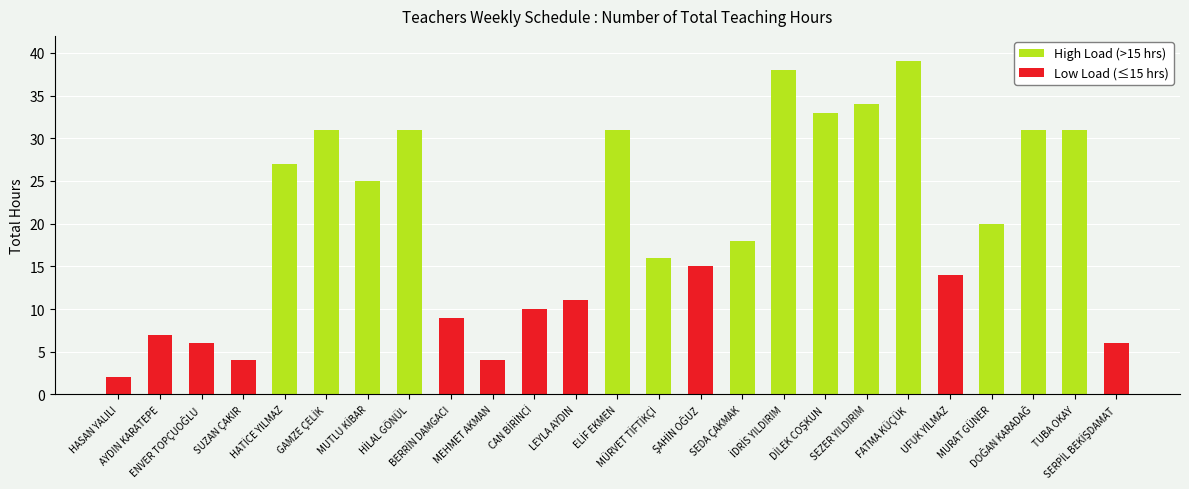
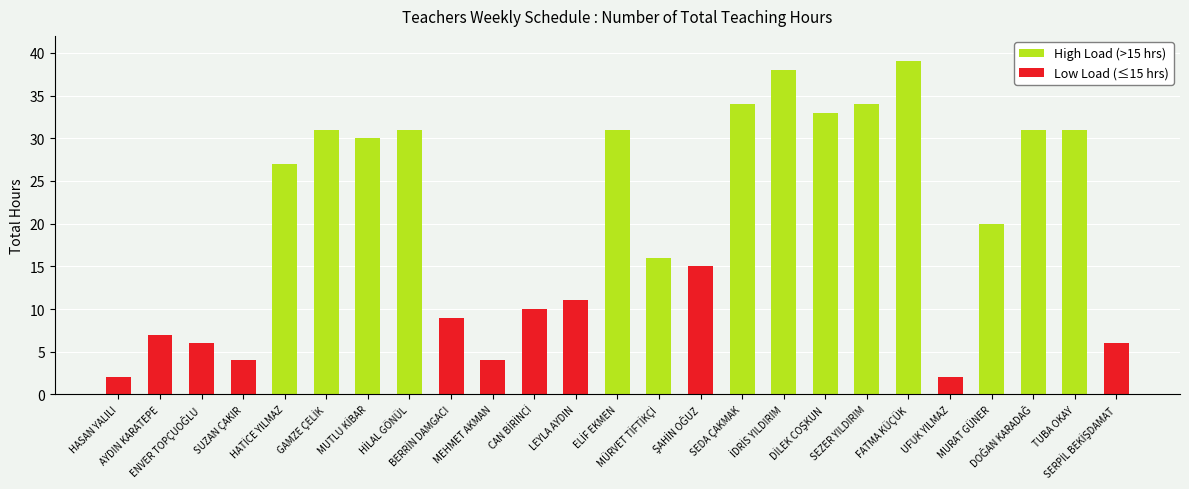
  {
    "High Load (>15 hrs)": {
      "HATİCE YILMAZ": 27,
      "GAMZE ÇELİK": 31,
-     "MUTLU KİBAR": 25,
+     "MUTLU KİBAR": 30,
      "HİLAL GÖNÜL": 31,
      "ELİF EKMEN": 31,
      "MÜRVET TİFTİKÇİ": 16,
-     "SEDA ÇAKMAK": 18,
+     "SEDA ÇAKMAK": 34,
      "İDRİS YILDIRIM": 38,
      "DİLEK COŞKUN": 33,
      "SEZER YILDIRIM": 34,
      "FATMA KÜÇÜK": 39,
      "MURAT GÜNER": 20,
      "DOĞAN KARADAĞ": 31,
      "TUBA OKAY": 31
    },
    "Low Load (≤15 hrs)": {
      "HASAN YALILI": 2,
      "AYDIN KARATEPE": 7,
      "ENVER TOPÇUOĞLU": 6,
      "SUZAN ÇAKIR": 4,
      "BERRİN DAMGACI": 9,
      "MEHMET AKMAN": 4,
      "CAN BİRİNCİ": 10,
      "LEYLA AYDIN": 11,
      "ŞAHİN OĞUZ": 15,
-     "UFUK YILMAZ": 14,
+     "UFUK YILMAZ": 2,
      "SERPİL BEKİŞDAMAT": 6
    }
  }
